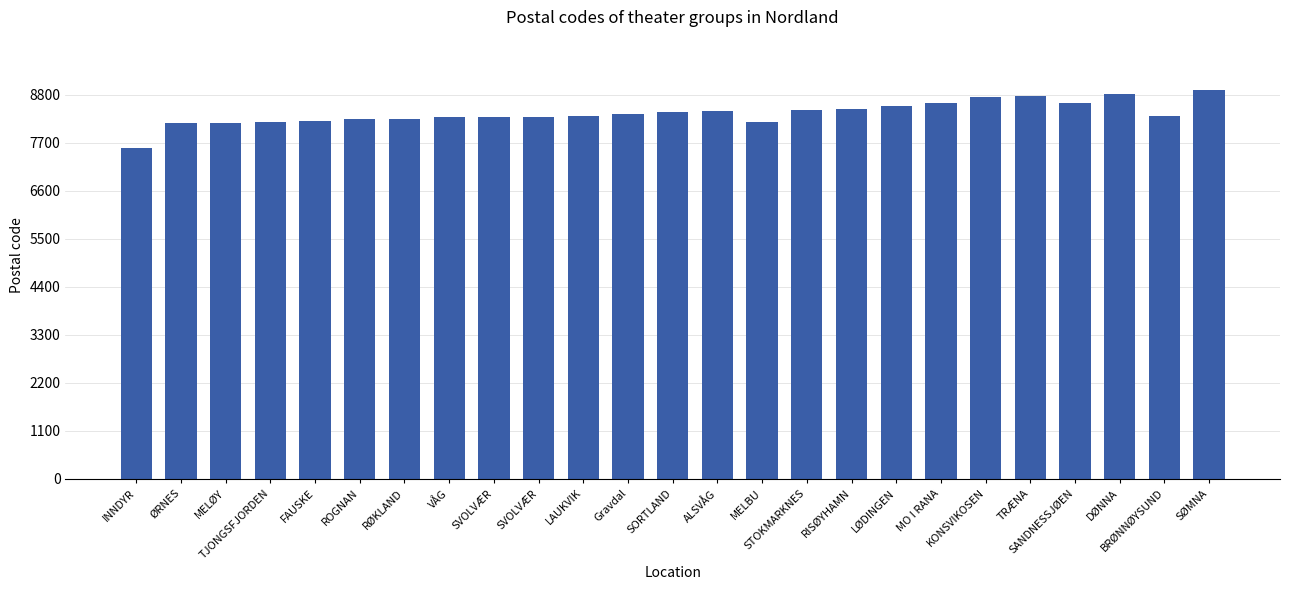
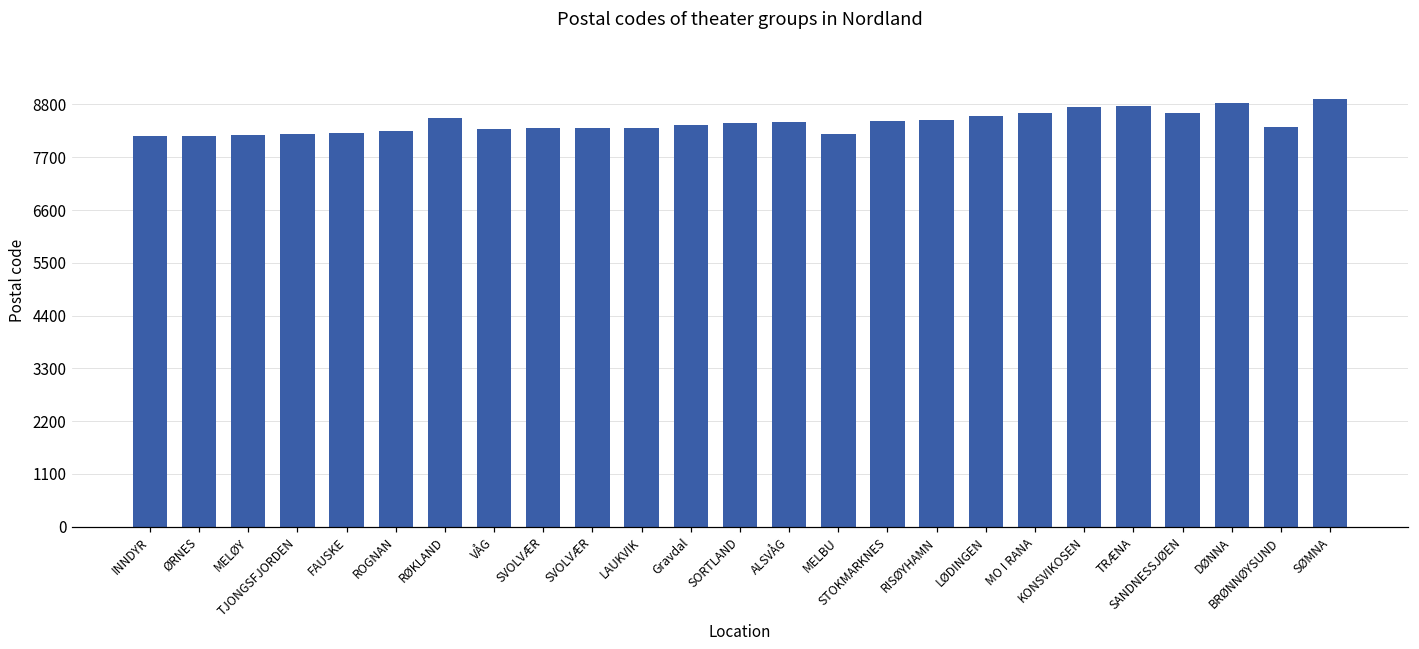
  {
-   "INNDYR": 7600,
+   "INNDYR": 8100,
    "ØRNES": 8200,
    "MELØY": 8200,
    "TJONGSFJORDEN": 8200,
    "FAUSKE": 8200,
    "ROGNAN": 8300,
-   "RØKLAND": 8300,
+   "RØKLAND": 8500,
    "VÅG": 8300,
    "LAUKVIK": 8300,
    "Gravdal": 8400,
    "SORTLAND": 8400,
    "ALSVÅG": 8400,
    "MELBU": 8200,
    "STOKMARKNES": 8500,
    "RISØYHAMN": 8500,
    "LØDINGEN": 8600,
    "MO I RANA": 8600,
    "KONSVIKOSEN": 8800,
    "TRÆNA": 8800,
    "SANDNESSJØEN": 8600,
    "DØNNA": 8800,
    "BRØNNØYSUND": 8300,
    "SØMNA": 8900
  }
